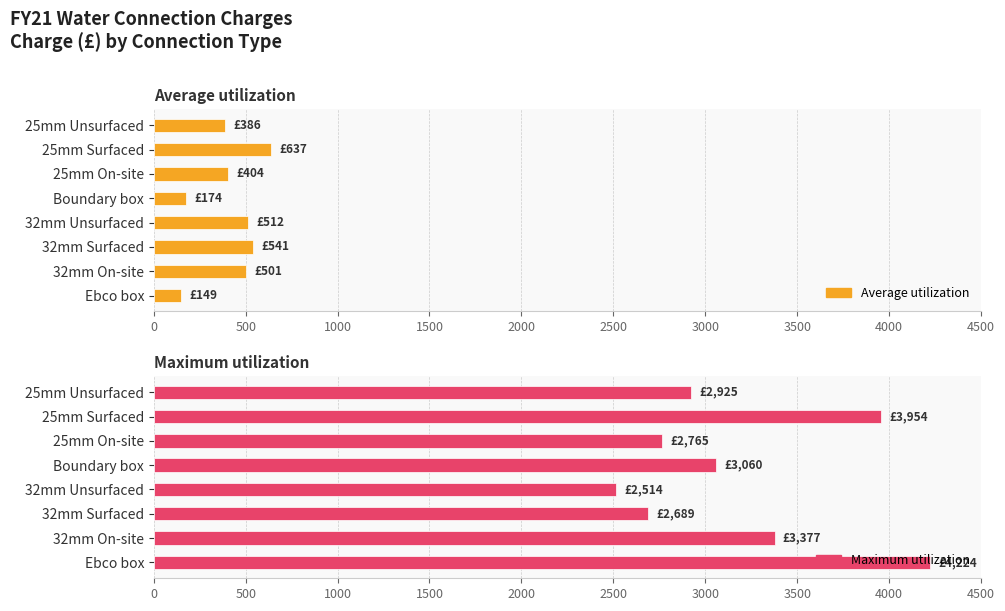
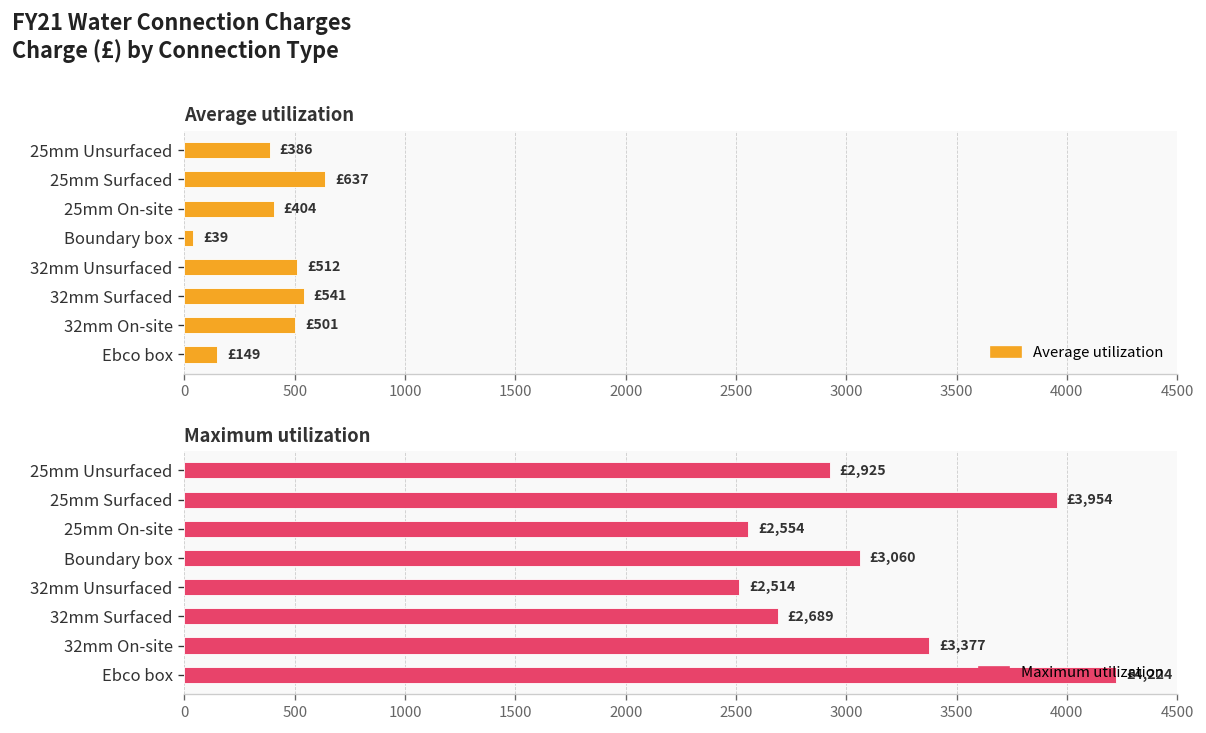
  {
    "Average utilization": {
      "25mm Unsurfaced": "£386",
      "25mm Surfaced": "£637",
      "25mm On-site": "£404",
-     "Boundary box": "£174",
+     "Boundary box": "£39",
      "32mm Unsurfaced": "£512",
      "32mm Surfaced": "£541",
      "32mm On-site": "£501",
      "Ebco box": "£149"
    },
    "Maximum utilization": {
      "25mm Unsurfaced": "£2,925",
      "25mm Surfaced": "£3,954",
-     "25mm On-site": "£2,765",
+     "25mm On-site": "£2,554",
      "Boundary box": "£3,060",
      "32mm Unsurfaced": "£2,514",
      "32mm Surfaced": "£2,689",
      "32mm On-site": "£3,377",
      "Ebco box": "£4,224"
    }
  }
